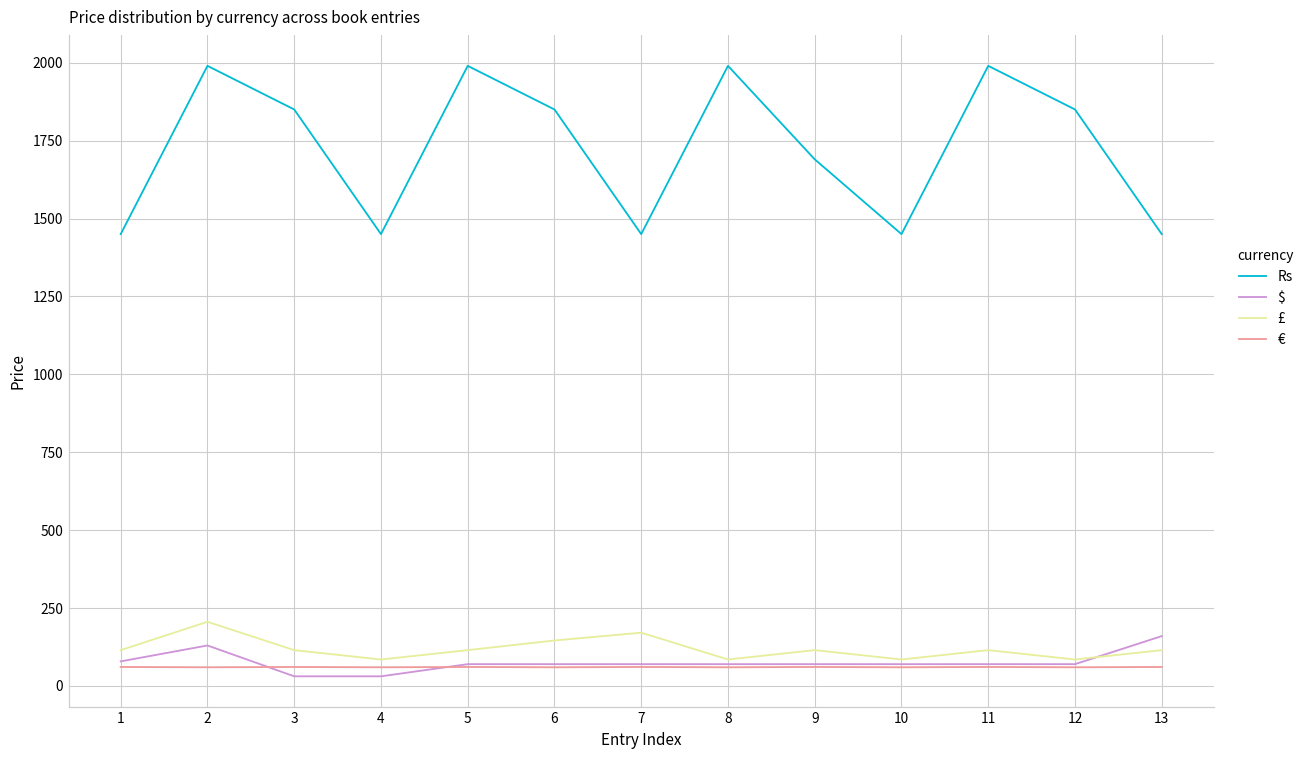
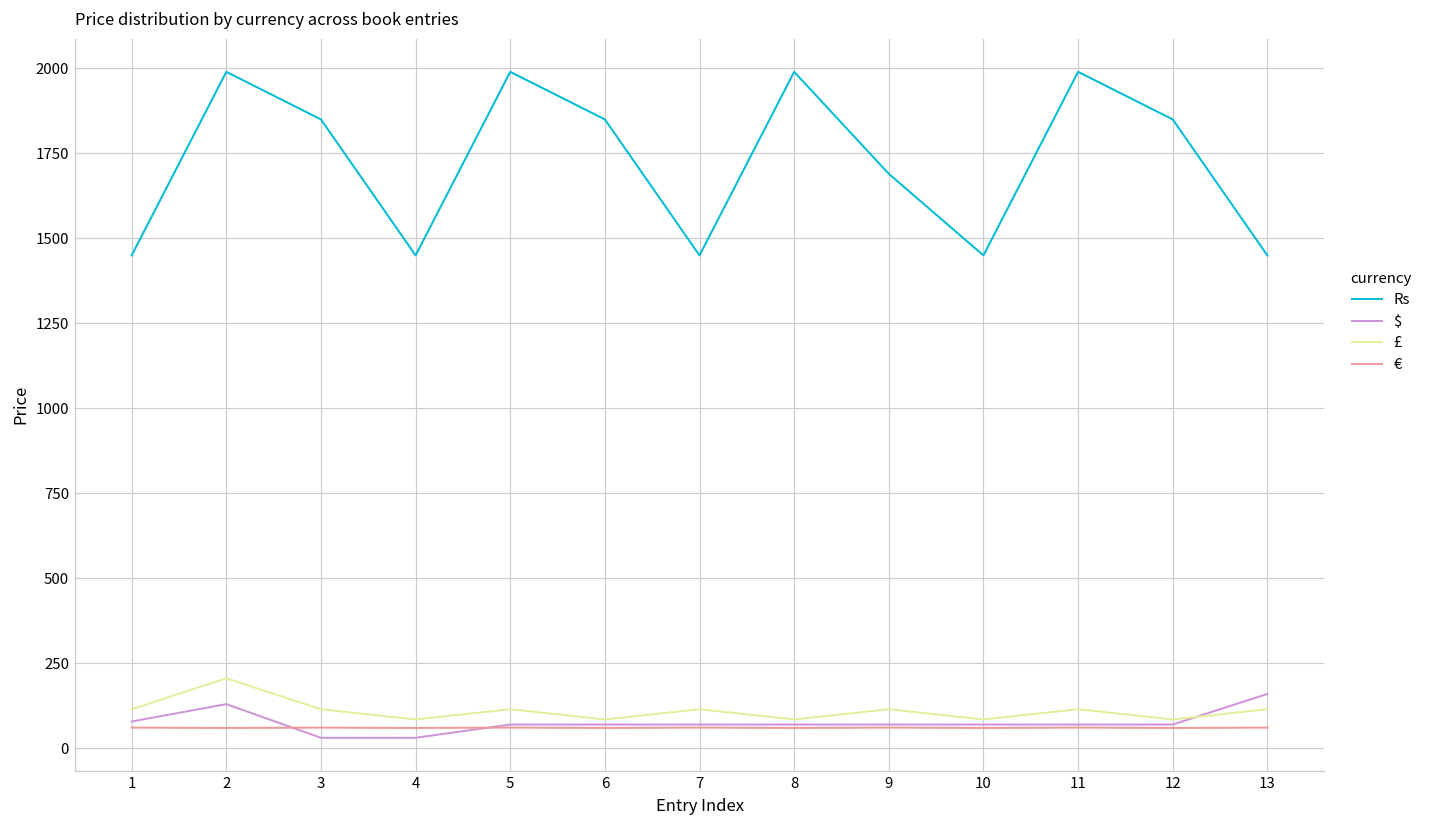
  {
    "Rs": {
      "1": 1450,
      "2": 1990,
      "3": 1850,
      "4": 1450,
      "5": 1990,
      "6": 1850,
      "7": 1450,
      "8": 1990,
      "9": 1690,
      "10": 1450,
      "11": 1990,
      "12": 1850,
      "13": 1450
    },
    "$": {
      "1": 80,
      "2": 130,
      "3": 30,
      "4": 30,
      "6": 70,
      "8": 70,
      "10": 70,
      "12": 70,
      "13": 160
    },
    "£": {
      "1": 120,
      "2": 210,
      "3": 120,
      "4": 90,
      "5": 120,
-     "6": 150,
-     "7": 170,
+     "6": 90,
+     "7": 120,
      "8": 90,
      "9": 120,
      "10": 90,
      "11": 120,
      "12": 90,
      "13": 120
    },
    "€": {
      "1": 60,
      "2": 60,
      "3": 60,
      "4": 60,
      "6": 60,
      "8": 60,
      "10": 60,
      "12": 60,
      "13": 60
    }
  }
